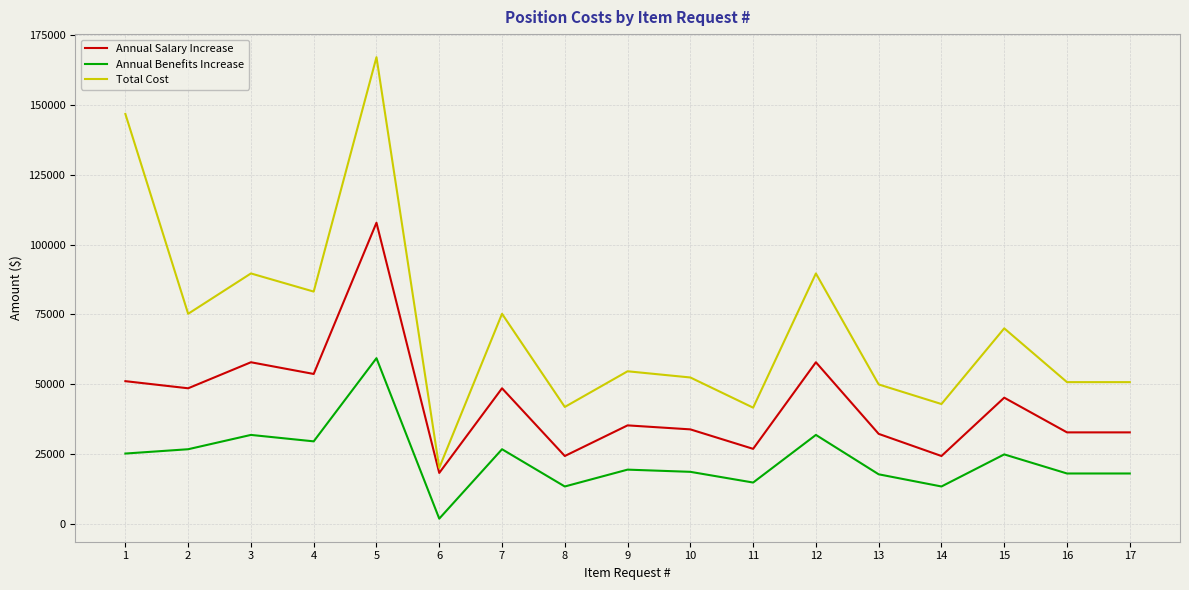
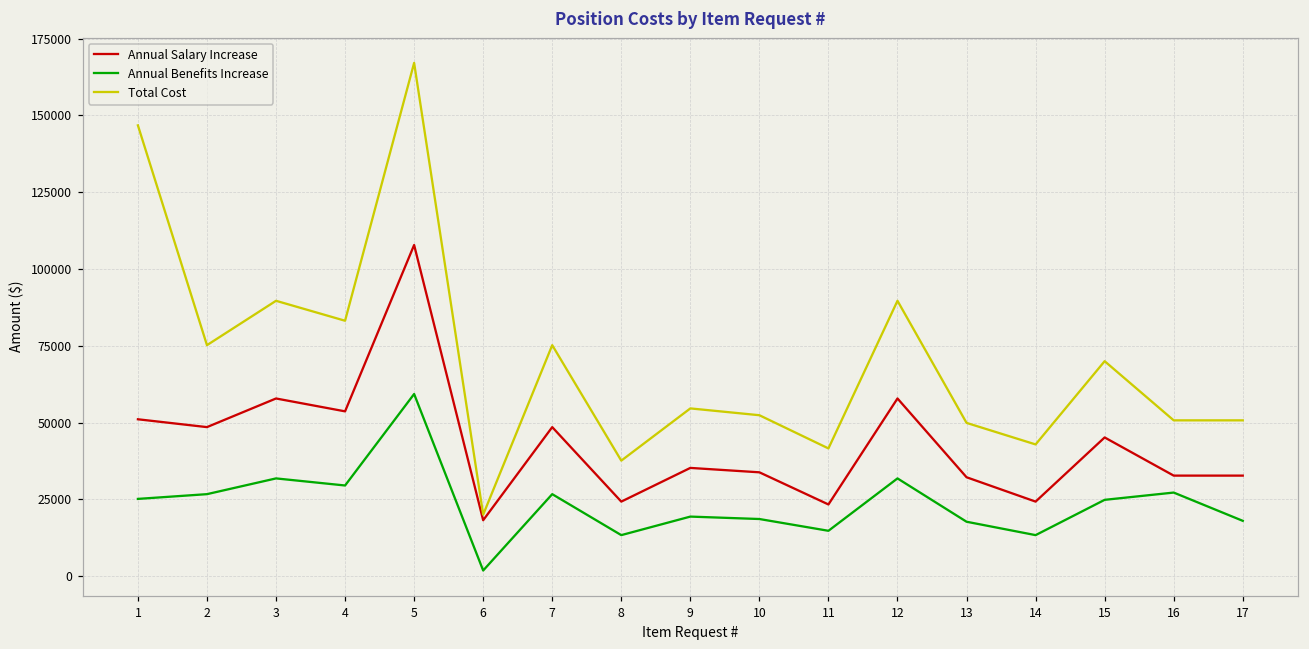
  {
    "Annual Salary Increase": {
      "1": 51000,
      "2": 49000,
      "3": 58000,
      "4": 54000,
      "5": 108000,
      "6": 18000,
      "7": 49000,
      "8": 24000,
      "9": 35000,
      "10": 34000,
-     "11": 27000,
+     "11": 23000,
      "12": 58000,
      "13": 32000,
      "14": 24000,
      "15": 45000,
      "16": 33000,
      "17": 33000
    },
    "Annual Benefits Increase": {
      "1": 25000,
      "2": 27000,
      "3": 32000,
      "4": 30000,
      "5": 59000,
      "6": 2000,
      "7": 27000,
      "8": 13000,
      "9": 19000,
      "10": 19000,
      "11": 15000,
      "12": 32000,
      "13": 18000,
      "14": 13000,
      "15": 25000,
-     "16": 18000,
+     "16": 27000,
      "17": 18000
    },
    "Total Cost": {
      "1": 147000,
      "2": 75000,
      "3": 90000,
      "4": 83000,
      "5": 167000,
      "6": 20000,
      "7": 75000,
-     "8": 42000,
+     "8": 38000,
      "9": 55000,
      "10": 52000,
      "11": 42000,
      "12": 90000,
      "13": 50000,
      "14": 43000,
      "15": 70000,
      "16": 51000,
      "17": 51000
    }
  }
